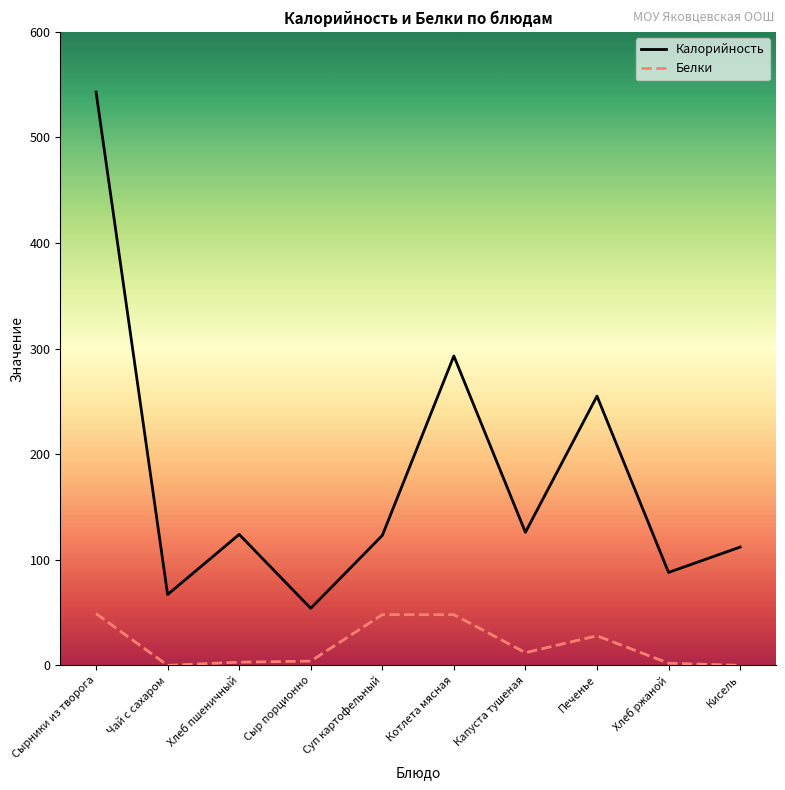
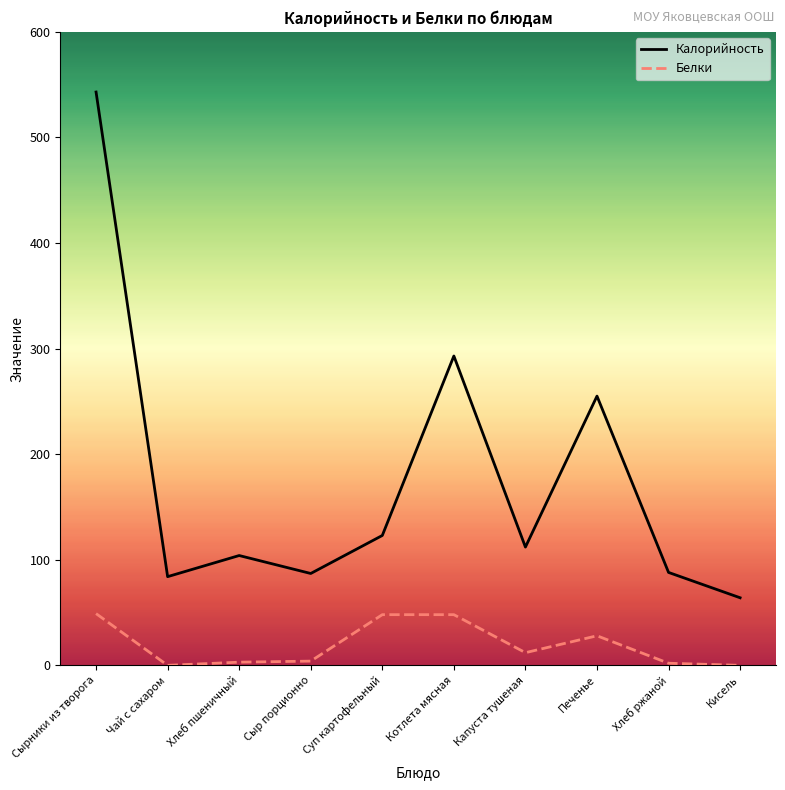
  {
    "Калорийность": {
      "Сырники из творога": 543,
-     "Чай с сахаром": 67,
-     "Хлеб пшеничный": 124,
-     "Сыр порционно": 54,
+     "Чай с сахаром": 84,
+     "Хлеб пшеничный": 104,
+     "Сыр порционно": 87,
      "Суп картофельный": 123,
      "Котлета мясная": 293,
-     "Капуста тушеная": 126,
+     "Капуста тушеная": 112,
      "Печенье": 255,
      "Хлеб ржаной": 88,
-     "Кисель": 112
+     "Кисель": 64
    },
    "Белки": {
      "Сырники из творога": 49,
      "Чай с сахаром": 0,
      "Хлеб пшеничный": 3,
      "Сыр порционно": 4,
      "Суп картофельный": 48,
      "Котлета мясная": 48,
      "Капуста тушеная": 12,
      "Печенье": 28,
      "Хлеб ржаной": 2,
      "Кисель": 0
    }
  }
